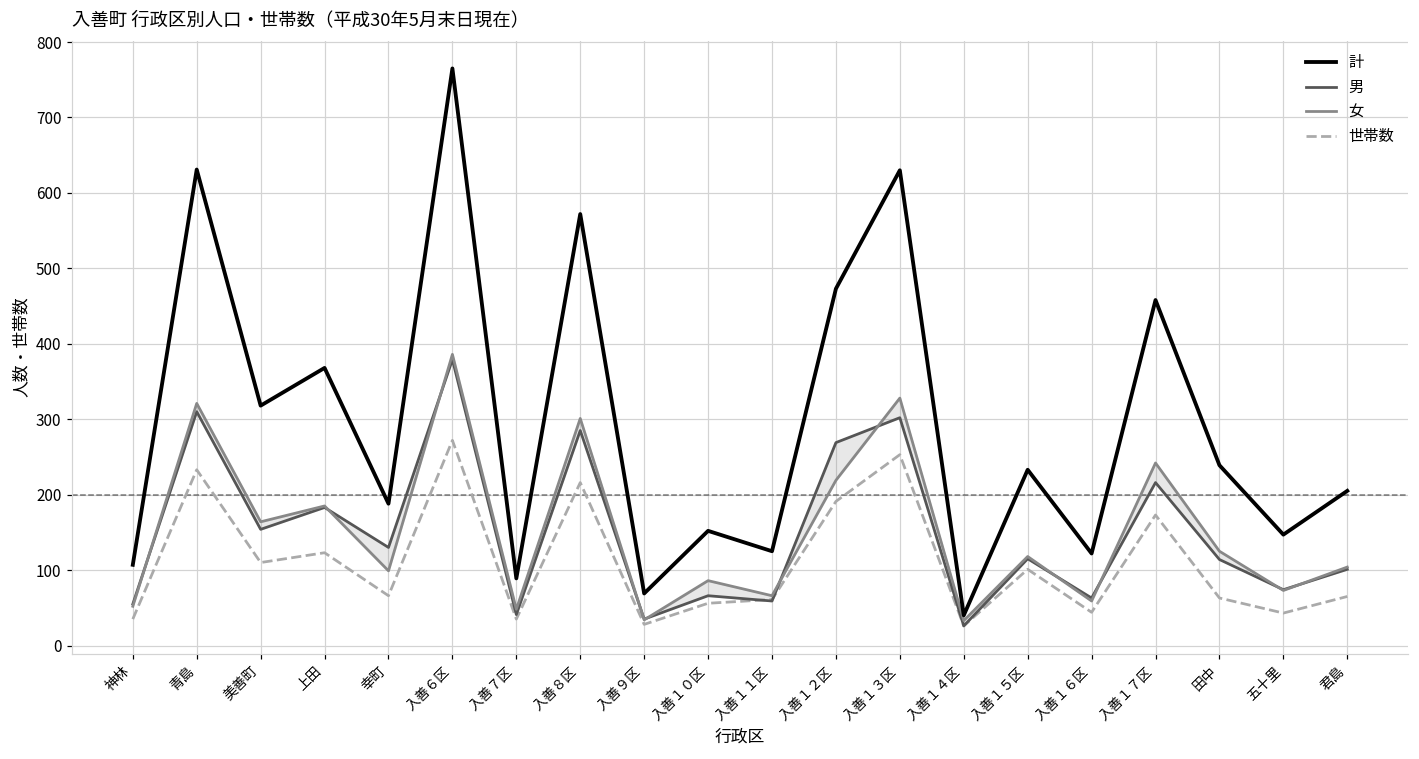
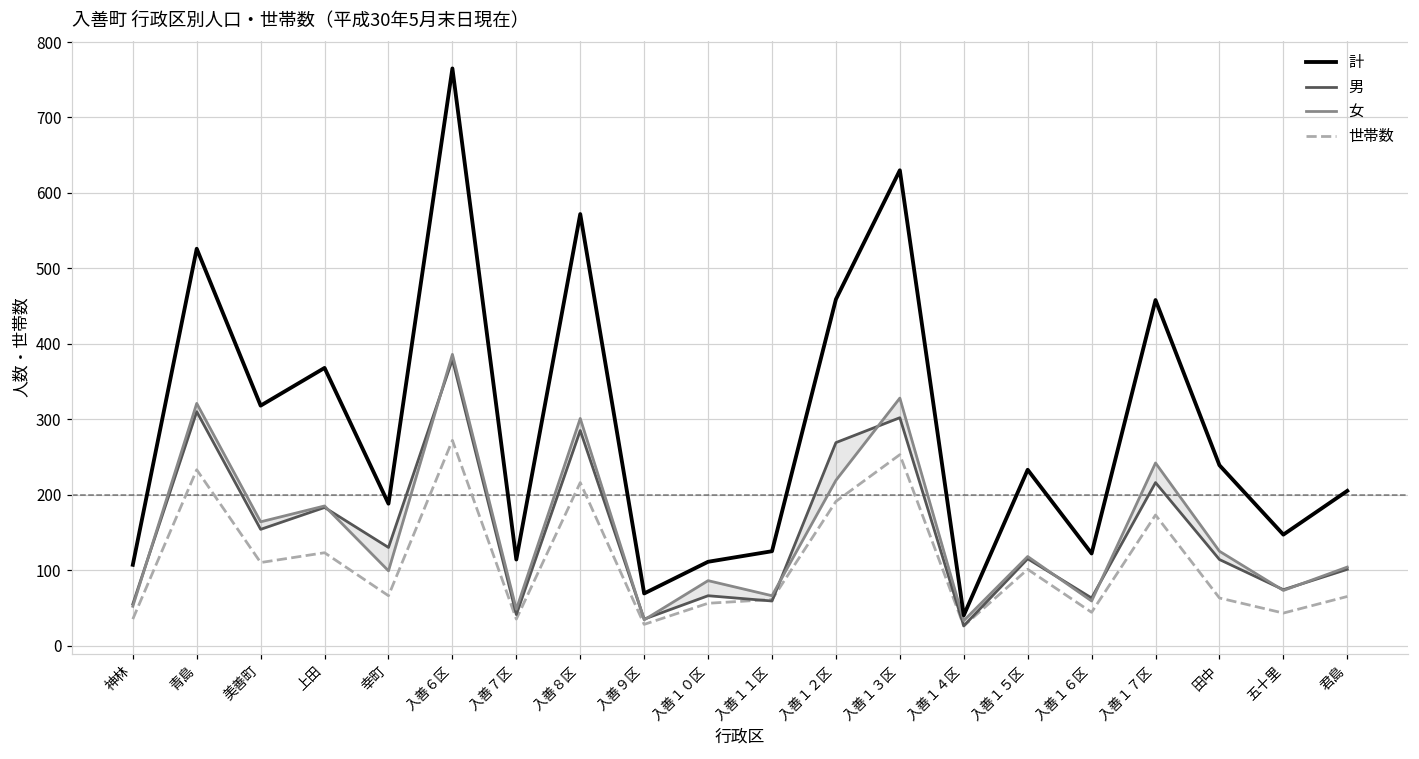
  {
    "計": {
      "神林": 110,
-     "青島": 630,
+     "青島": 530,
      "美善町": 320,
      "上田": 370,
      "幸町": 190,
      "入善６区": 770,
-     "入善７区": 90,
+     "入善７区": 110,
      "入善８区": 570,
      "入善９区": 70,
-     "入善１０区": 150,
+     "入善１０区": 110,
      "入善１１区": 130,
-     "入善１２区": 470,
+     "入善１２区": 460,
      "入善１３区": 630,
      "入善１４区": 40,
      "入善１５区": 230,
      "入善１６区": 120,
      "入善１７区": 460,
      "田中": 240,
      "五十里": 150,
      "君島": 210
    },
    "男": {
      "青島": 310,
      "美善町": 150,
      "入善６区": 380,
      "入善７区": 40,
      "入善８区": 290,
      "入善１０区": 70,
      "入善１３区": 300,
      "入善１７区": 220,
      "田中": 110
    }
  }
